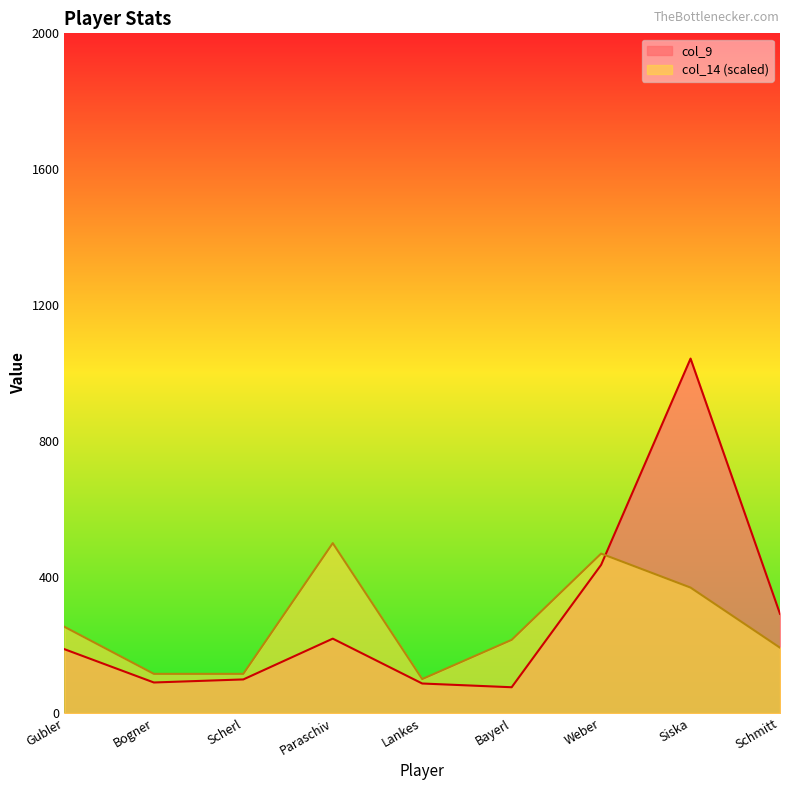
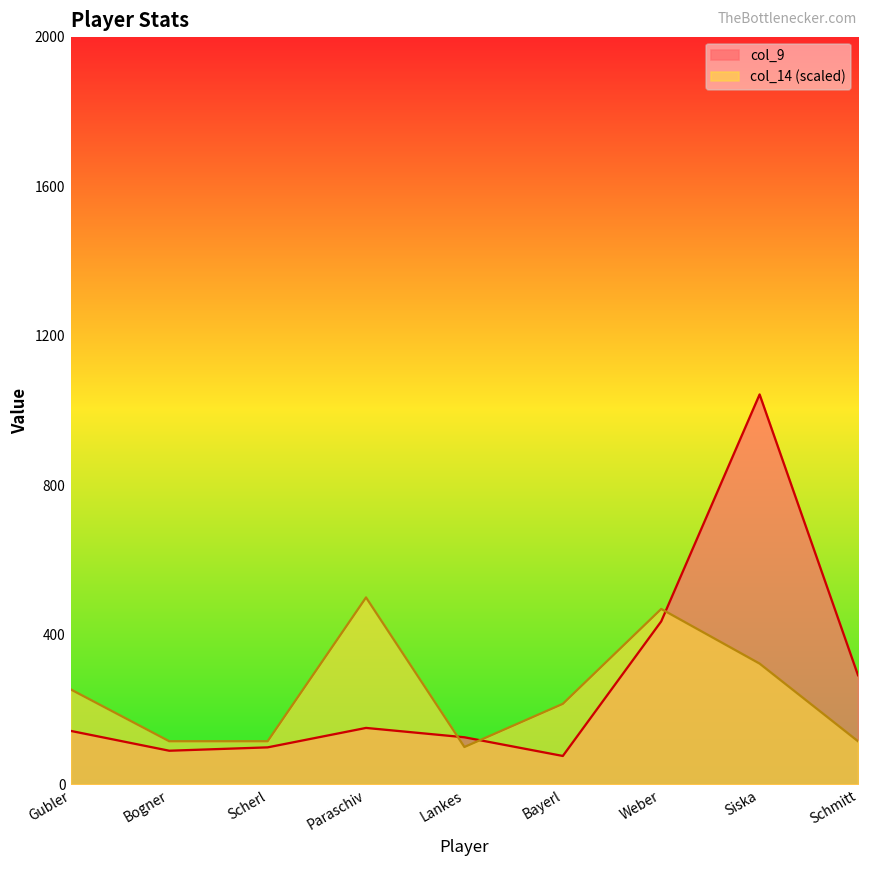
  {
    "col_9": {
-     "Gubler": 190,
+     "Gubler": 140,
      "Bogner": 90,
      "Scherl": 100,
-     "Paraschiv": 220,
-     "Lankes": 90,
+     "Paraschiv": 150,
+     "Lankes": 130,
      "Bayerl": 80,
      "Weber": 440,
      "Siska": 1040,
      "Schmitt": 290
    },
    "col_14 (scaled)": {
      "Gubler": 250,
      "Bogner": 120,
      "Scherl": 120,
      "Paraschiv": 500,
      "Lankes": 100,
      "Bayerl": 220,
      "Weber": 470,
-     "Siska": 370,
-     "Schmitt": 190
+     "Siska": 320,
+     "Schmitt": 120
    }
  }
